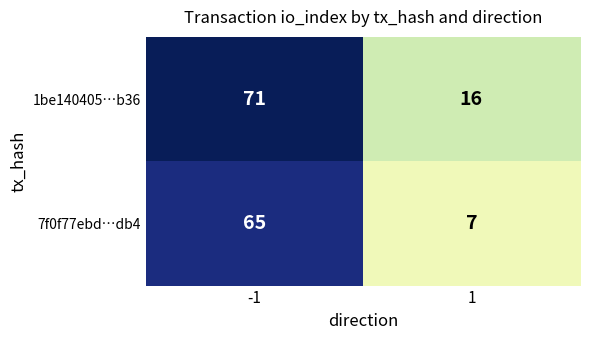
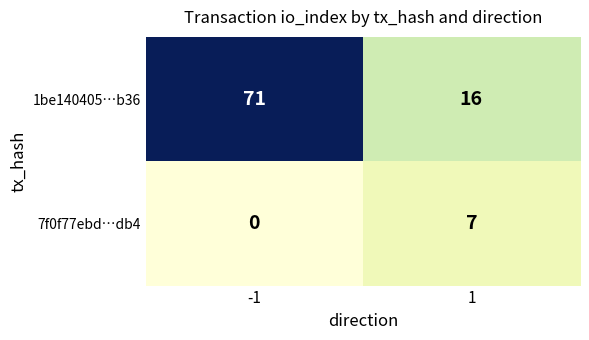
  {
    "1be140405…b36": {
      "-1": 71,
      "1": 16
    },
    "7f0f77ebd…db4": {
-     "-1": 65,
+     "-1": 0,
      "1": 7
    }
  }
